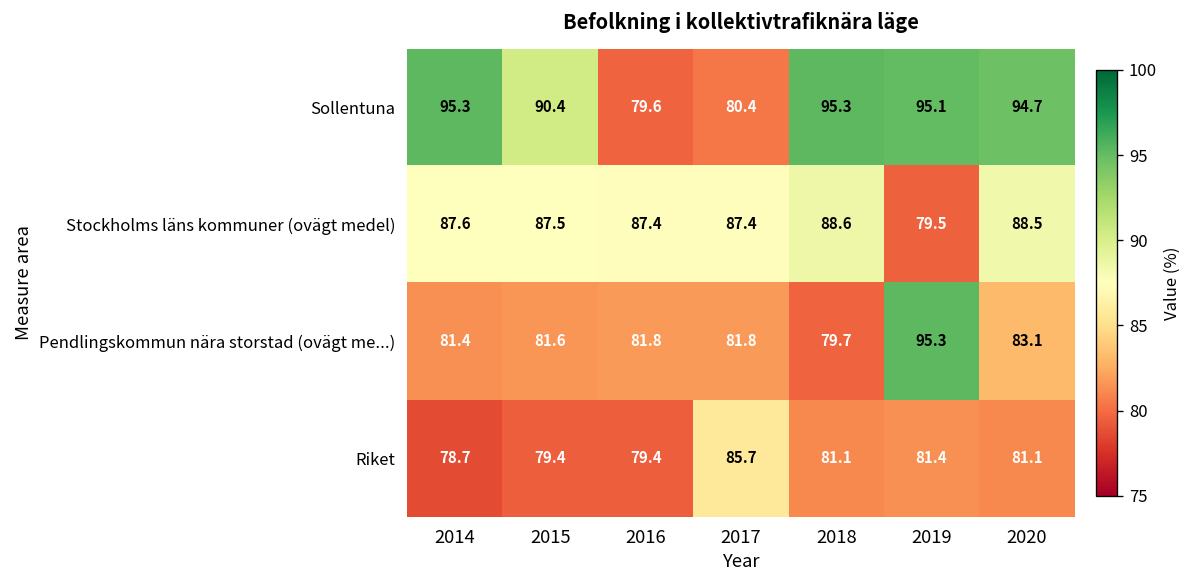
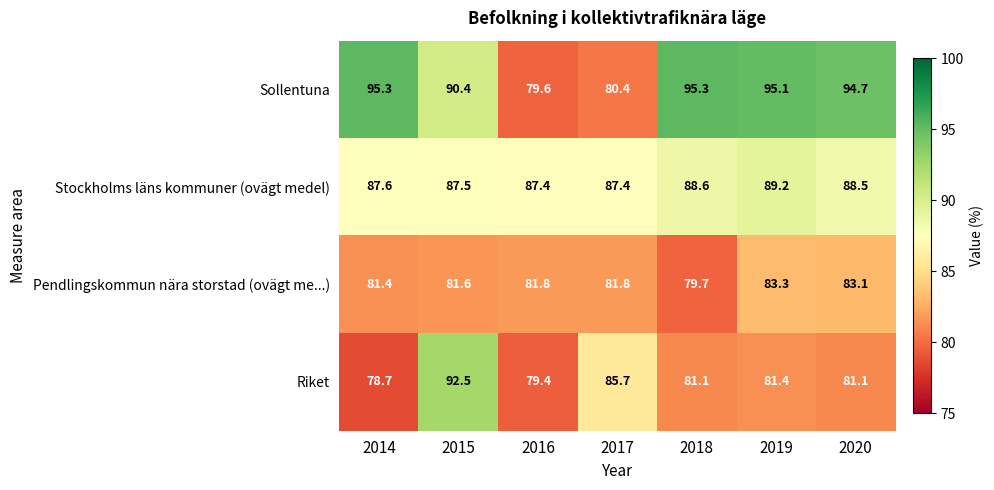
  {
    "Sollentuna": {
      "2014": 95.3,
      "2015": 90.4,
      "2016": 79.6,
      "2017": 80.4,
      "2018": 95.3,
      "2019": 95.1,
      "2020": 94.7
    },
    "Stockholms läns kommuner (ovägt medel)": {
      "2014": 87.6,
      "2015": 87.5,
      "2016": 87.4,
      "2017": 87.4,
      "2018": 88.6,
-     "2019": 79.5,
+     "2019": 89.2,
      "2020": 88.5
    },
    "Pendlingskommun nära storstad (ovägt me...)": {
      "2014": 81.4,
      "2015": 81.6,
      "2016": 81.8,
      "2017": 81.8,
      "2018": 79.7,
-     "2019": 95.3,
+     "2019": 83.3,
      "2020": 83.1
    },
    "Riket": {
      "2014": 78.7,
-     "2015": 79.4,
+     "2015": 92.5,
      "2016": 79.4,
      "2017": 85.7,
      "2018": 81.1,
      "2019": 81.4,
      "2020": 81.1
    }
  }
